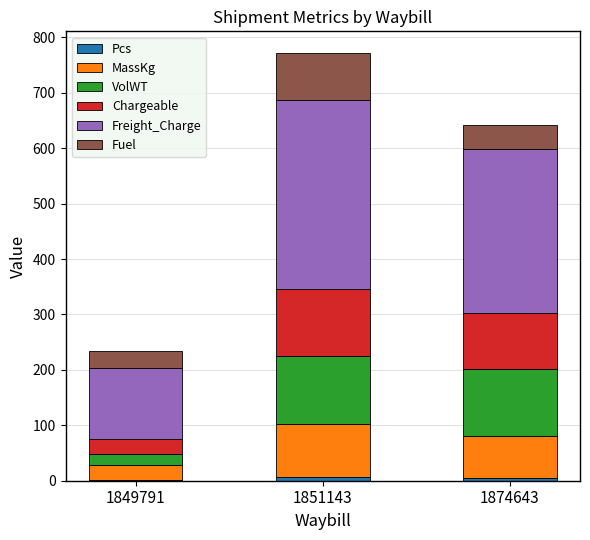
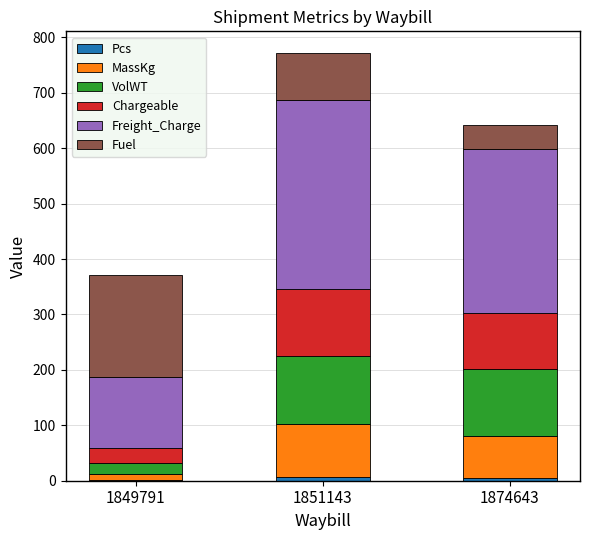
  {
    "Pcs": {
      "1851143": 10,
      "1874643": 10
    },
    "MassKg": {
-     "1849791": 30,
+     "1849791": 10,
      "1851143": 100,
      "1874643": 80
    },
    "VolWT": {
      "1849791": 20,
      "1851143": 120,
      "1874643": 120
    },
    "Chargeable": {
      "1849791": 30,
      "1851143": 120,
      "1874643": 100
    },
    "Freight_Charge": {
      "1849791": 130,
      "1851143": 340,
      "1874643": 300
    },
    "Fuel": {
-     "1849791": 30,
+     "1849791": 180,
      "1851143": 90,
      "1874643": 40
    }
  }
